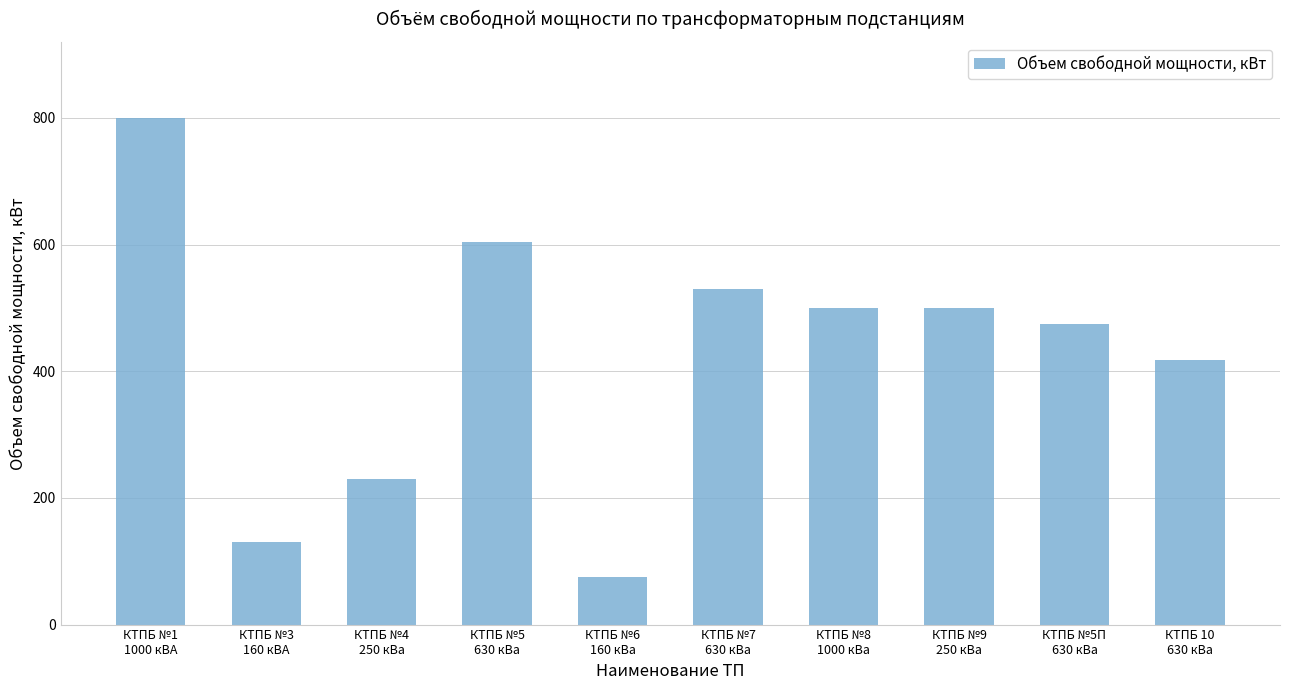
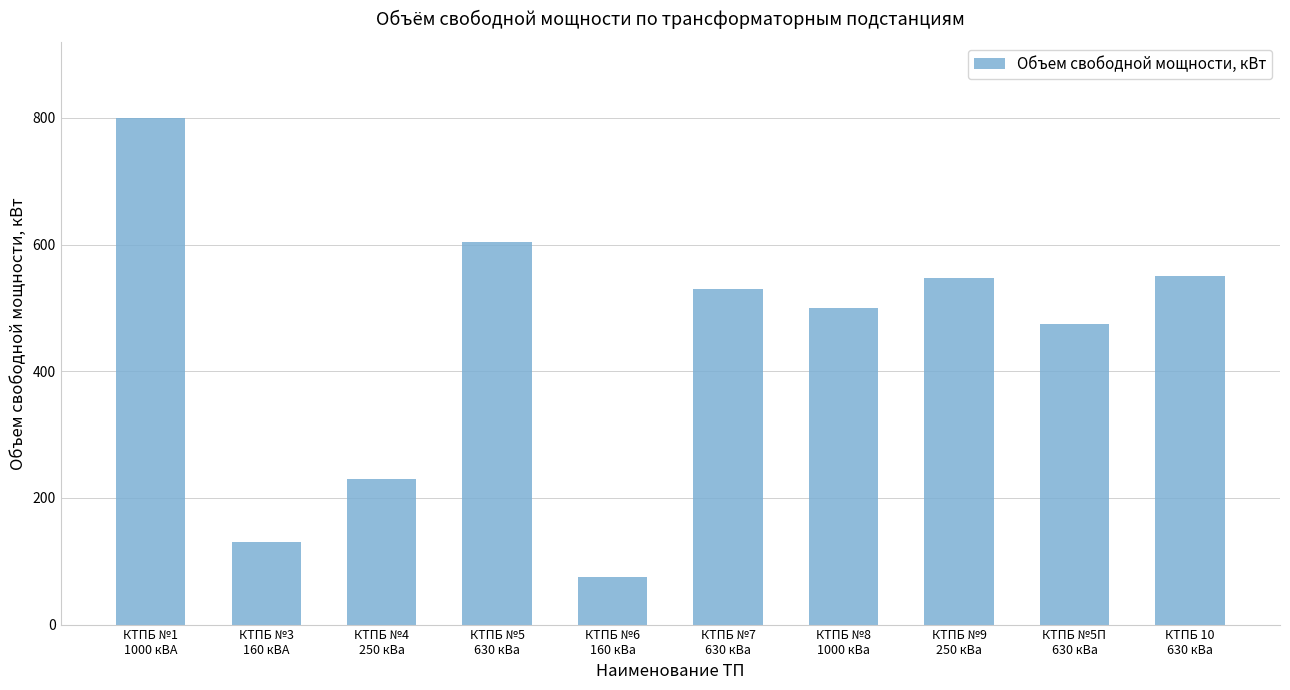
  {
    "КТПБ №1 1000 кВА": 800,
    "КТПБ №3 160 кВА": 130,
    "КТПБ №4 250 кВа": 230,
    "КТПБ №5 630 кВа": 600,
    "КТПБ №6 160 кВа": 80,
    "КТПБ №7 630 кВа": 530,
    "КТПБ №8 1000 кВа": 500,
-   "КТПБ №9 250 кВа": 500,
+   "КТПБ №9 250 кВа": 550,
    "КТПБ №5П 630 кВа": 480,
-   "КТПБ 10 630 кВа": 420
+   "КТПБ 10 630 кВа": 550
  }
